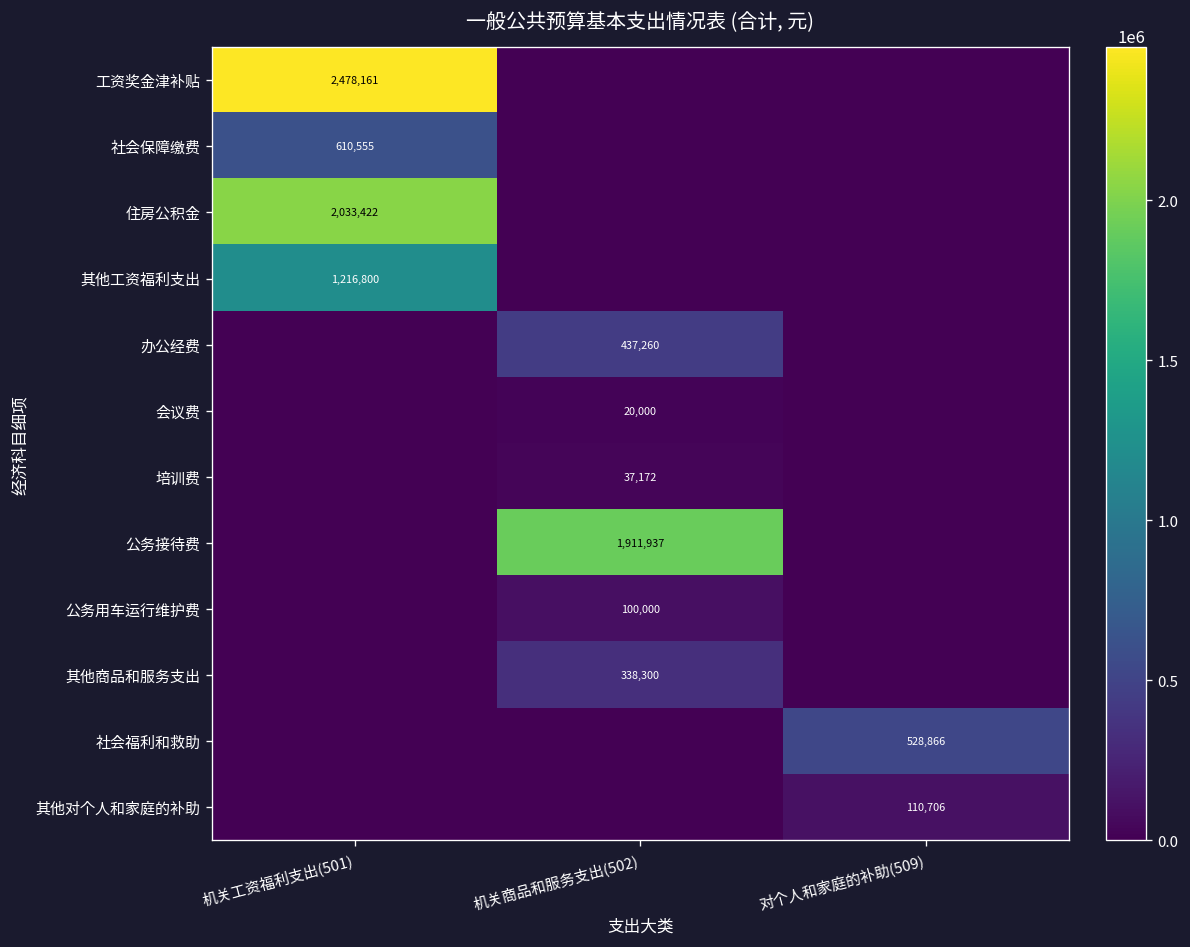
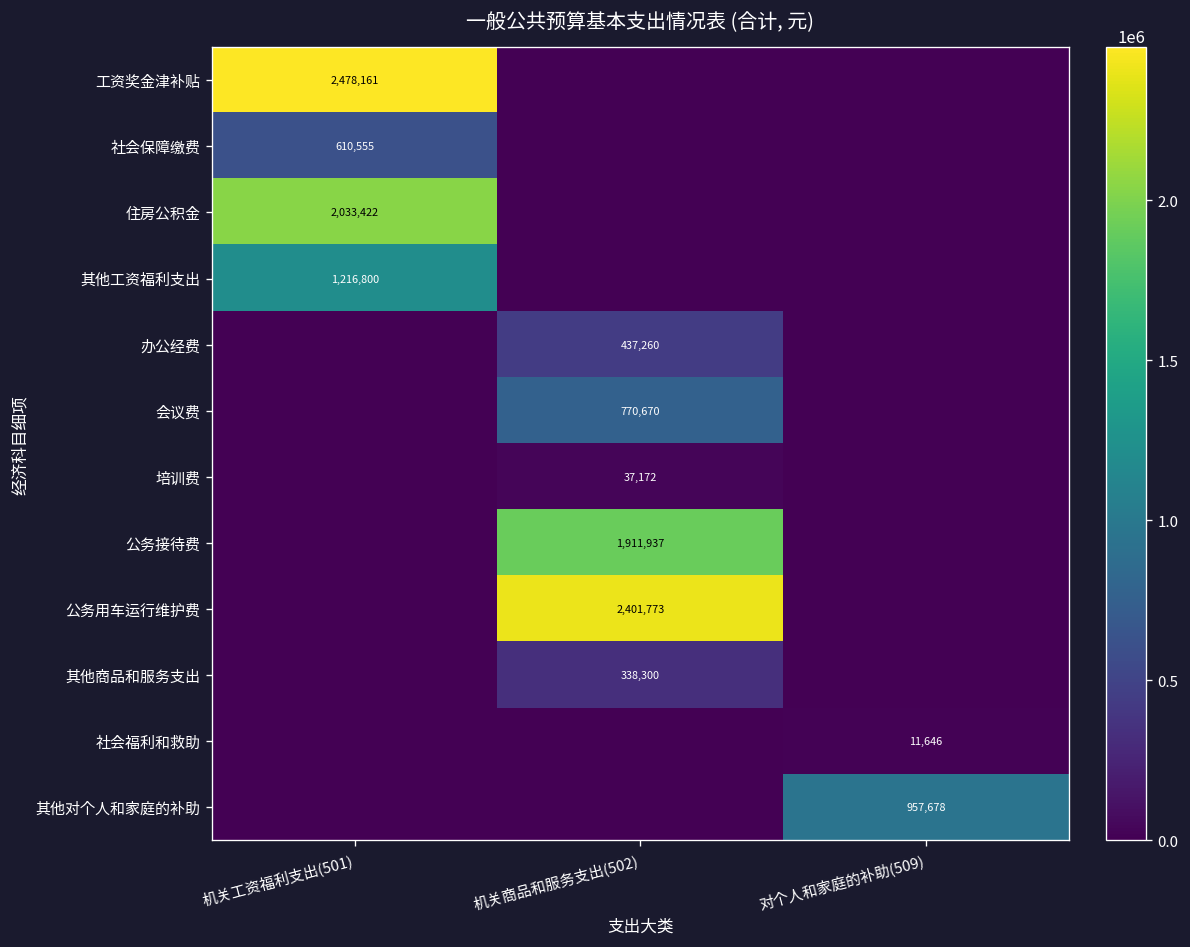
  {
    "工资奖金津补贴": {
      "机关工资福利支出(501)": "2,478,161"
    },
    "社会保障缴费": {
      "机关工资福利支出(501)": "610,555"
    },
    "住房公积金": {
      "机关工资福利支出(501)": "2,033,422"
    },
    "其他工资福利支出": {
      "机关工资福利支出(501)": "1,216,800"
    },
    "办公经费": {
      "机关商品和服务支出(502)": "437,260"
    },
    "会议费": {
-     "机关商品和服务支出(502)": "20,000"
+     "机关商品和服务支出(502)": "770,670"
    },
    "培训费": {
      "机关商品和服务支出(502)": "37,172"
    },
    "公务接待费": {
      "机关商品和服务支出(502)": "1,911,937"
    },
    "公务用车运行维护费": {
-     "机关商品和服务支出(502)": "100,000"
+     "机关商品和服务支出(502)": "2,401,773"
    },
    "其他商品和服务支出": {
      "机关商品和服务支出(502)": "338,300"
    },
    "社会福利和救助": {
-     "对个人和家庭的补助(509)": "528,866"
+     "对个人和家庭的补助(509)": "11,646"
    },
    "其他对个人和家庭的补助": {
-     "对个人和家庭的补助(509)": "110,706"
+     "对个人和家庭的补助(509)": "957,678"
    }
  }
